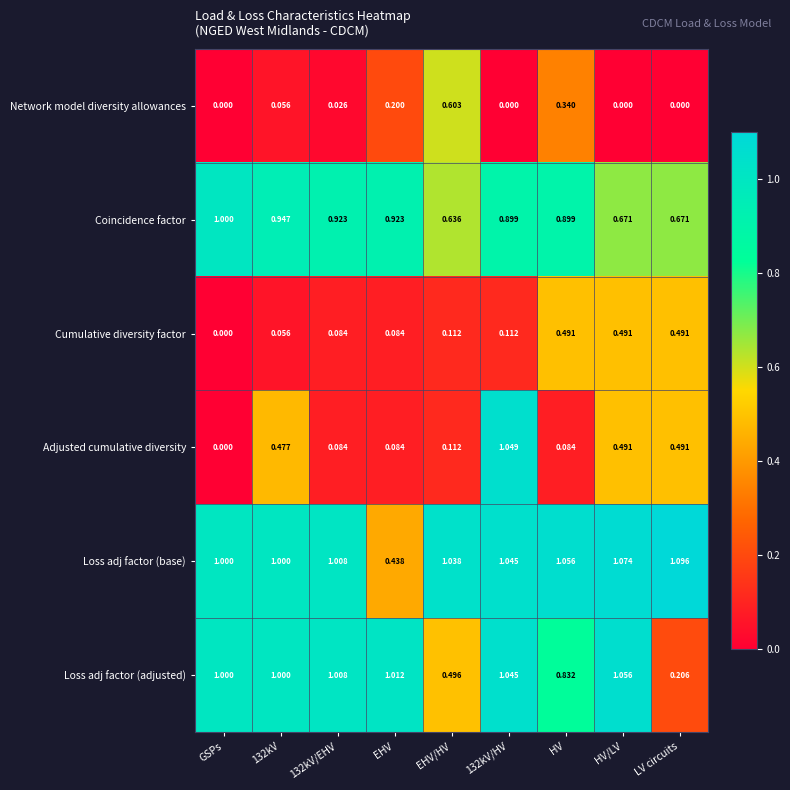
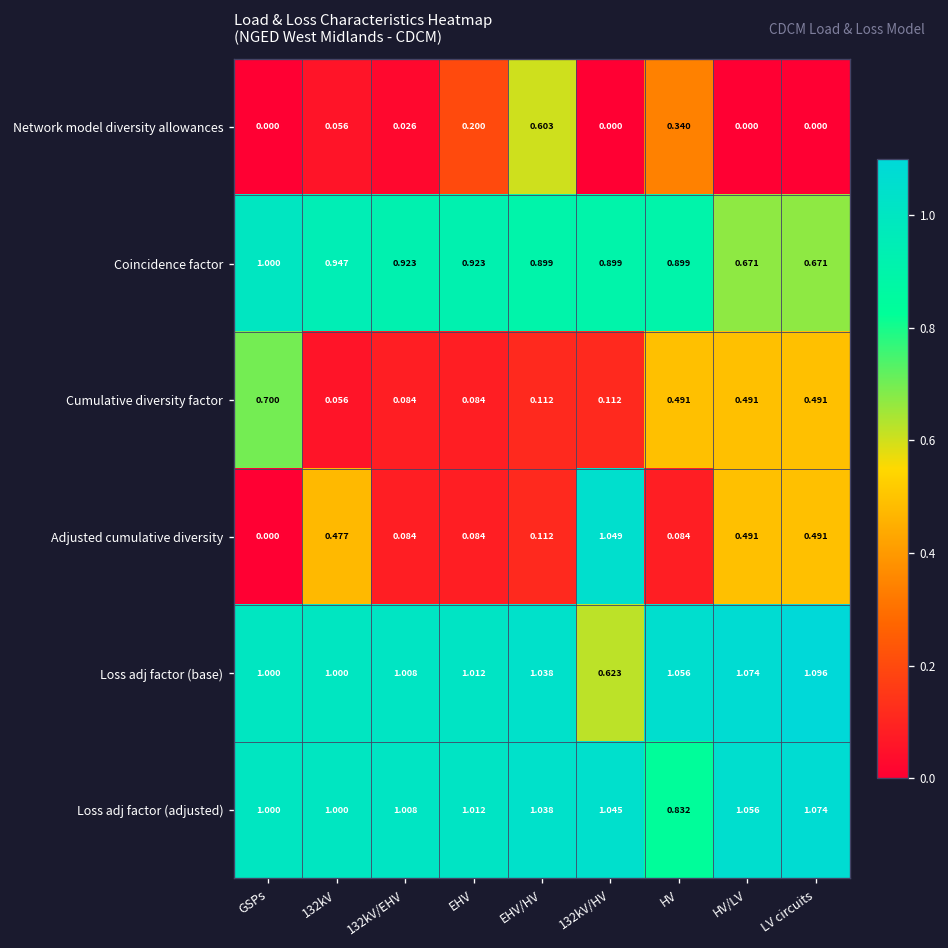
  {
    "Network model diversity allowances": {
      "GSPs": 0.000,
      "132kV": 0.056,
      "132kV/EHV": 0.026,
      "EHV": 0.200,
      "EHV/HV": 0.603,
      "132kV/HV": 0.000,
      "HV": 0.340,
      "HV/LV": 0.000,
      "LV circuits": 0.000
    },
    "Coincidence factor": {
      "GSPs": 1.000,
      "132kV": 0.947,
      "132kV/EHV": 0.923,
      "EHV": 0.923,
-     "EHV/HV": 0.636,
+     "EHV/HV": 0.899,
      "132kV/HV": 0.899,
      "HV": 0.899,
      "HV/LV": 0.671,
      "LV circuits": 0.671
    },
    "Cumulative diversity factor": {
-     "GSPs": 0.000,
+     "GSPs": 0.700,
      "132kV": 0.056,
      "132kV/EHV": 0.084,
      "EHV": 0.084,
      "EHV/HV": 0.112,
      "132kV/HV": 0.112,
      "HV": 0.491,
      "HV/LV": 0.491,
      "LV circuits": 0.491
    },
    "Adjusted cumulative diversity": {
      "GSPs": 0.000,
      "132kV": 0.477,
      "132kV/EHV": 0.084,
      "EHV": 0.084,
      "EHV/HV": 0.112,
      "132kV/HV": 1.049,
      "HV": 0.084,
      "HV/LV": 0.491,
      "LV circuits": 0.491
    },
    "Loss adj factor (base)": {
      "GSPs": 1.000,
      "132kV": 1.000,
      "132kV/EHV": 1.008,
-     "EHV": 0.438,
+     "EHV": 1.012,
      "EHV/HV": 1.038,
-     "132kV/HV": 1.045,
+     "132kV/HV": 0.623,
      "HV": 1.056,
      "HV/LV": 1.074,
      "LV circuits": 1.096
    },
    "Loss adj factor (adjusted)": {
      "GSPs": 1.000,
      "132kV": 1.000,
      "132kV/EHV": 1.008,
      "EHV": 1.012,
-     "EHV/HV": 0.496,
+     "EHV/HV": 1.038,
      "132kV/HV": 1.045,
      "HV": 0.832,
      "HV/LV": 1.056,
-     "LV circuits": 0.206
+     "LV circuits": 1.074
    }
  }
